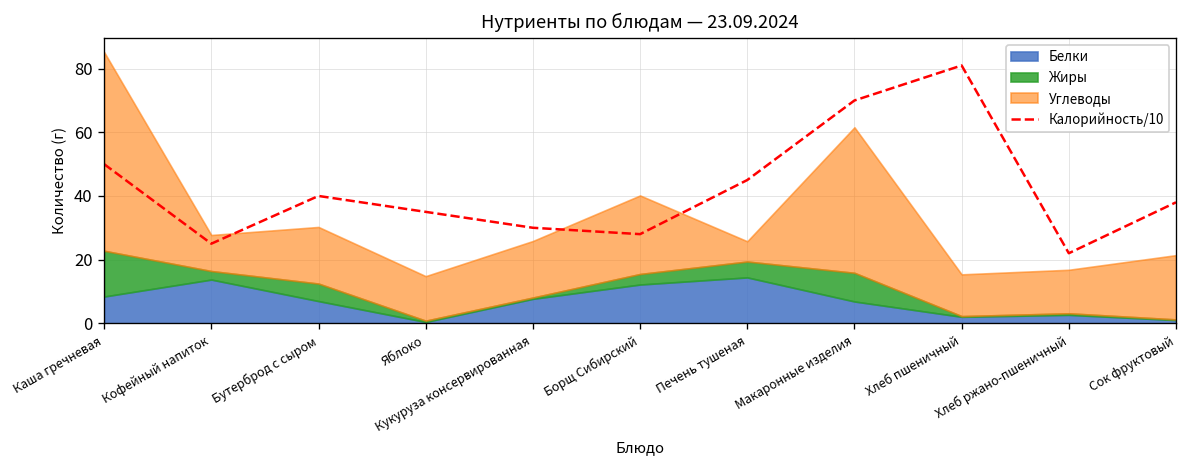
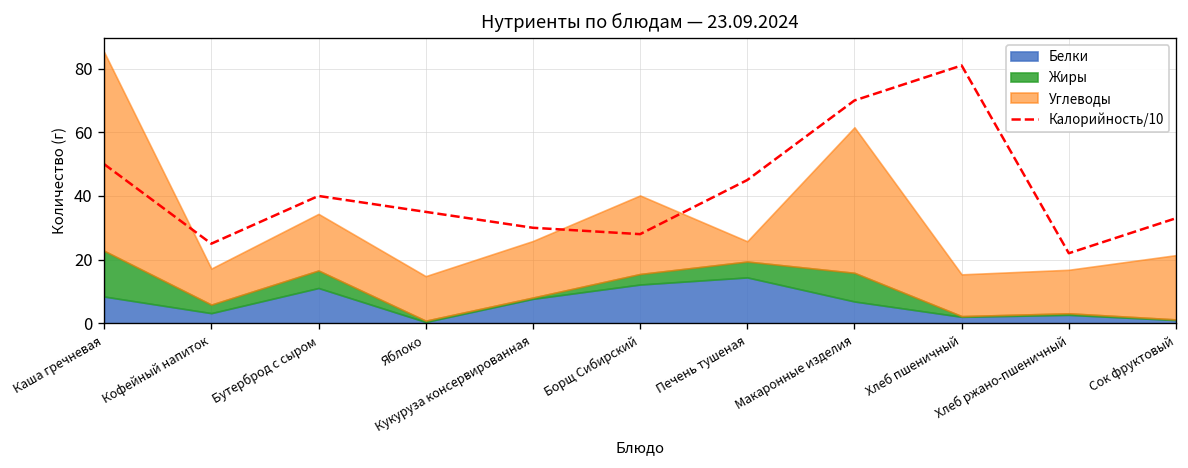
  {
    "Калорийность/10": {
      "Каша гречневая": 50,
      "Кофейный напиток": 25,
      "Бутерброд с сыром": 40,
      "Яблоко": 35,
      "Кукуруза консервированная": 30,
      "Борщ Сибирский": 28,
      "Печень тушеная": 45,
      "Макаронные изделия": 70,
      "Хлеб пшеничный": 81,
      "Хлеб ржано-пшеничный": 22,
-     "Сок фруктовый": 38
+     "Сок фруктовый": 33
    },
    "Белки": {
      "Каша гречневая": 8,
-     "Кофейный напиток": 14,
-     "Бутерброд с сыром": 7,
+     "Кофейный напиток": 3,
+     "Бутерброд с сыром": 11,
      "Борщ Сибирский": 12,
      "Печень тушеная": 14,
      "Макаронные изделия": 7
    },
    "Жиры": {
      "Каша гречневая": 14,
      "Кофейный напиток": 3,
      "Бутерброд с сыром": 6,
      "Борщ Сибирский": 3,
      "Печень тушеная": 5,
      "Макаронные изделия": 9
    },
    "Углеводы": {
      "Каша гречневая": 62,
      "Кофейный напиток": 11,
      "Бутерброд с сыром": 18,
      "Яблоко": 14,
      "Кукуруза консервированная": 18,
      "Борщ Сибирский": 25,
      "Печень тушеная": 6,
      "Макаронные изделия": 46,
      "Хлеб пшеничный": 13,
      "Хлеб ржано-пшеничный": 14,
      "Сок фруктовый": 20
    }
  }
